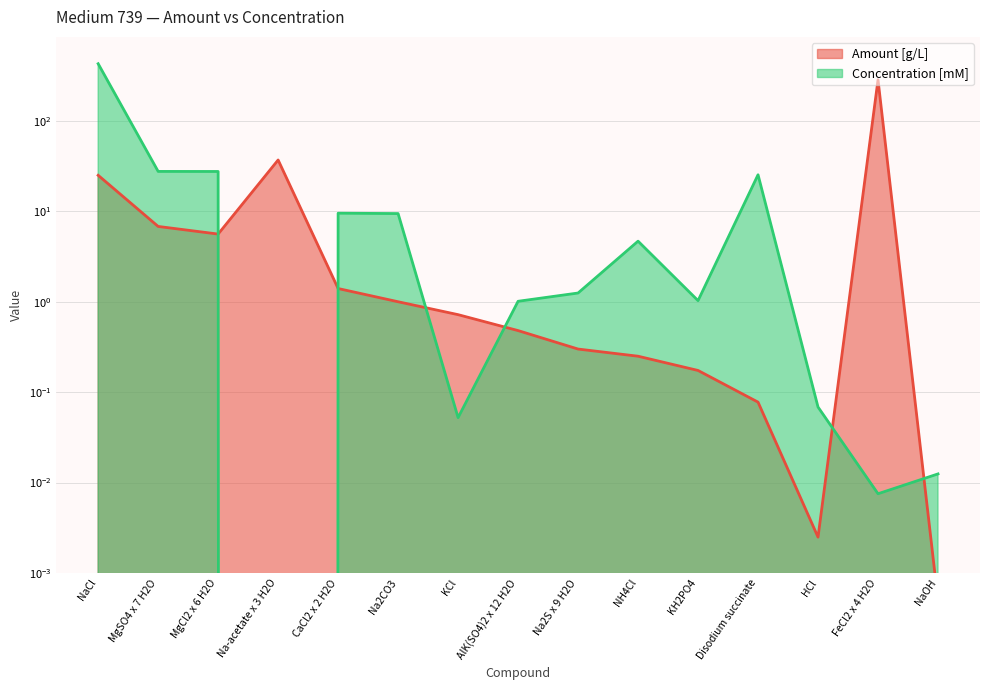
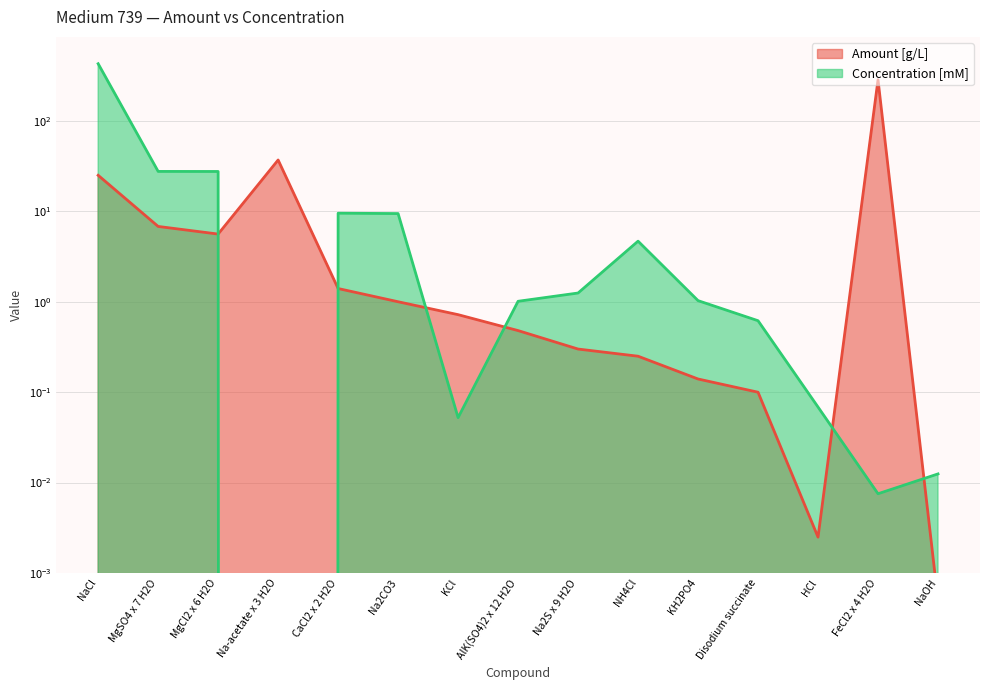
  {
    "Amount [g/L]": {
      "NaCl": 25,
      "MgSO4 x 7 H2O": 7,
      "MgCl2 x 6 H2O": 6,
      "Na-acetate x 3 H2O": 37,
      "CaCl2 x 2 H2O": 1.4,
      "Na2CO3": 1.0,
      "KCl": 0.7,
      "AlK(SO4)2 x 12 H2O": 0.5,
      "Na2S x 9 H2O": 0.30,
      "NH4Cl": 0.25,
-     "KH2PO4": 0.17,
-     "Disodium succinate": 0.08,
+     "KH2PO4": 0.14,
+     "Disodium succinate": 0.10,
      "HCl": 0.0025
    },
    "Concentration [mM]": {
      "NaCl": 400,
      "MgSO4 x 7 H2O": 28,
      "MgCl2 x 6 H2O": 27,
      "CaCl2 x 2 H2O": 9,
      "Na2CO3": 9,
      "KCl": 0.05,
      "AlK(SO4)2 x 12 H2O": 1.0,
      "Na2S x 9 H2O": 1.2,
      "NH4Cl": 5,
      "KH2PO4": 1.0,
-     "Disodium succinate": 25,
+     "Disodium succinate": 0.6,
      "HCl": 0.07,
      "FeCl2 x 4 H2O": 0.008,
      "NaOH": 0.012
    }
  }
